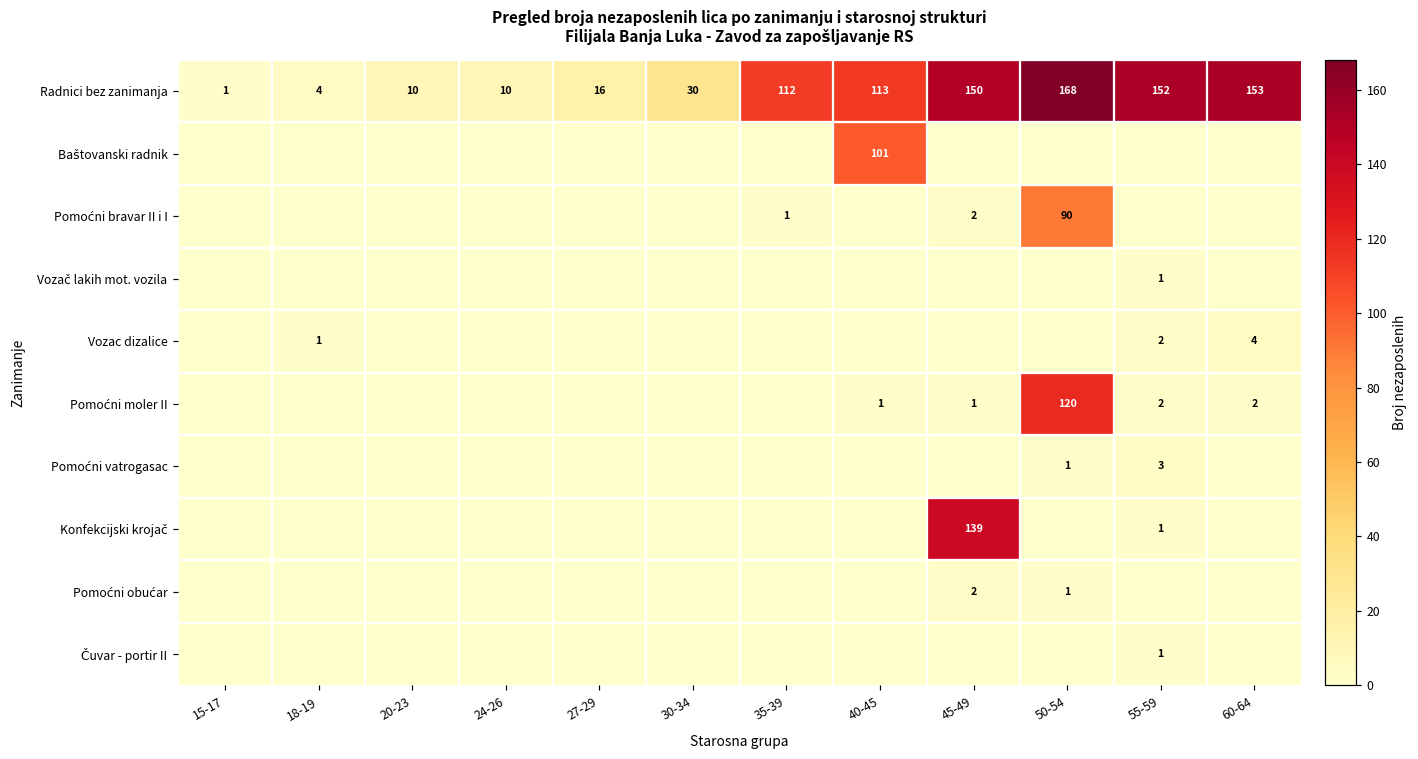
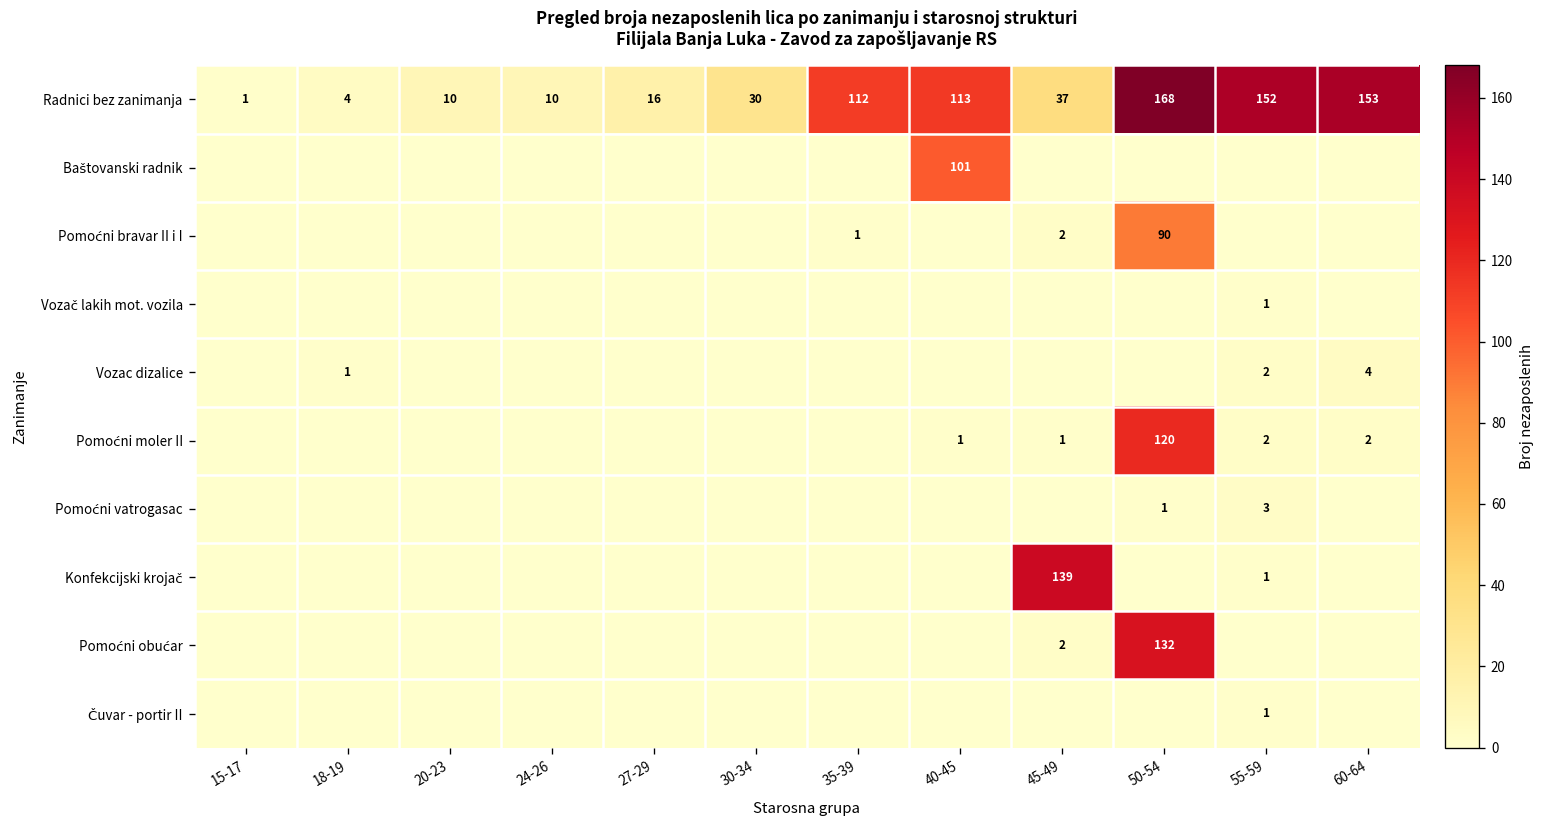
  {
    "Radnici bez zanimanja": {
      "15-17": 1,
      "18-19": 4,
      "20-23": 10,
      "24-26": 10,
      "27-29": 16,
      "30-34": 30,
      "35-39": 112,
      "40-45": 113,
-     "45-49": 150,
+     "45-49": 37,
      "50-54": 168,
      "55-59": 152,
      "60-64": 153
    },
    "Baštovanski radnik": {
      "40-45": 101
    },
    "Pomoćni bravar II i I": {
      "35-39": 1,
      "45-49": 2,
      "50-54": 90
    },
    "Vozač lakih mot. vozila": {
      "55-59": 1
    },
    "Vozac dizalice": {
      "18-19": 1,
      "55-59": 2,
      "60-64": 4
    },
    "Pomoćni moler II": {
      "40-45": 1,
      "45-49": 1,
      "50-54": 120,
      "55-59": 2,
      "60-64": 2
    },
    "Pomoćni vatrogasac": {
      "50-54": 1,
      "55-59": 3
    },
    "Konfekcijski krojač": {
      "45-49": 139,
      "55-59": 1
    },
    "Pomoćni obućar": {
      "45-49": 2,
-     "50-54": 1
+     "50-54": 132
    },
    "Čuvar - portir II": {
      "55-59": 1
    }
  }
